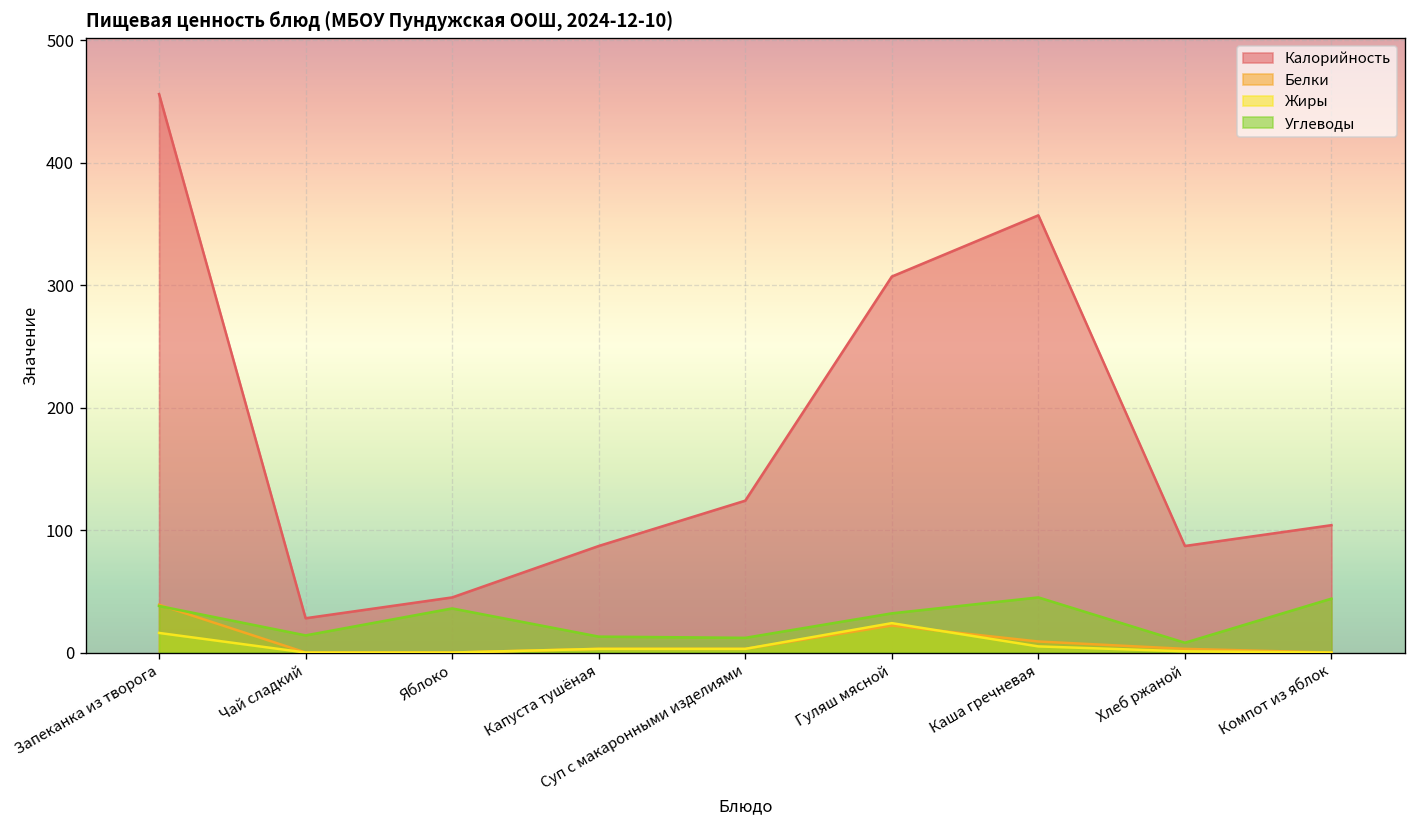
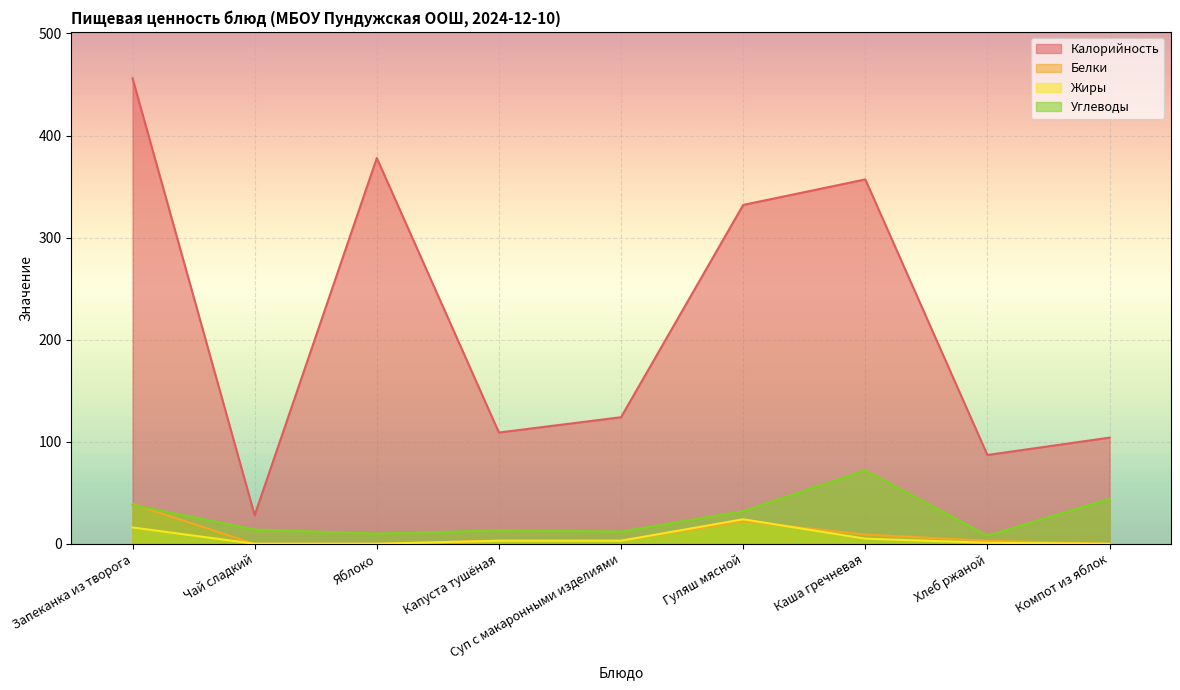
  {
    "Калорийность": {
      "Запеканка из творога": 456,
      "Чай сладкий": 28,
-     "Яблоко": 45,
-     "Капуста тушёная": 87,
+     "Яблоко": 378,
+     "Капуста тушёная": 109,
      "Суп с макаронными изделиями": 124,
-     "Гуляш мясной": 307,
+     "Гуляш мясной": 332,
      "Каша гречневая": 357,
      "Хлеб ржаной": 87,
      "Компот из яблок": 104
    },
    "Углеводы": {
      "Чай сладкий": 14,
-     "Яблоко": 36,
+     "Яблоко": 10,
      "Капуста тушёная": 13,
      "Суп с макаронными изделиями": 12,
      "Гуляш мясной": 32,
-     "Каша гречневая": 45,
+     "Каша гречневая": 72,
      "Хлеб ржаной": 8,
      "Компот из яблок": 44
    }
  }
